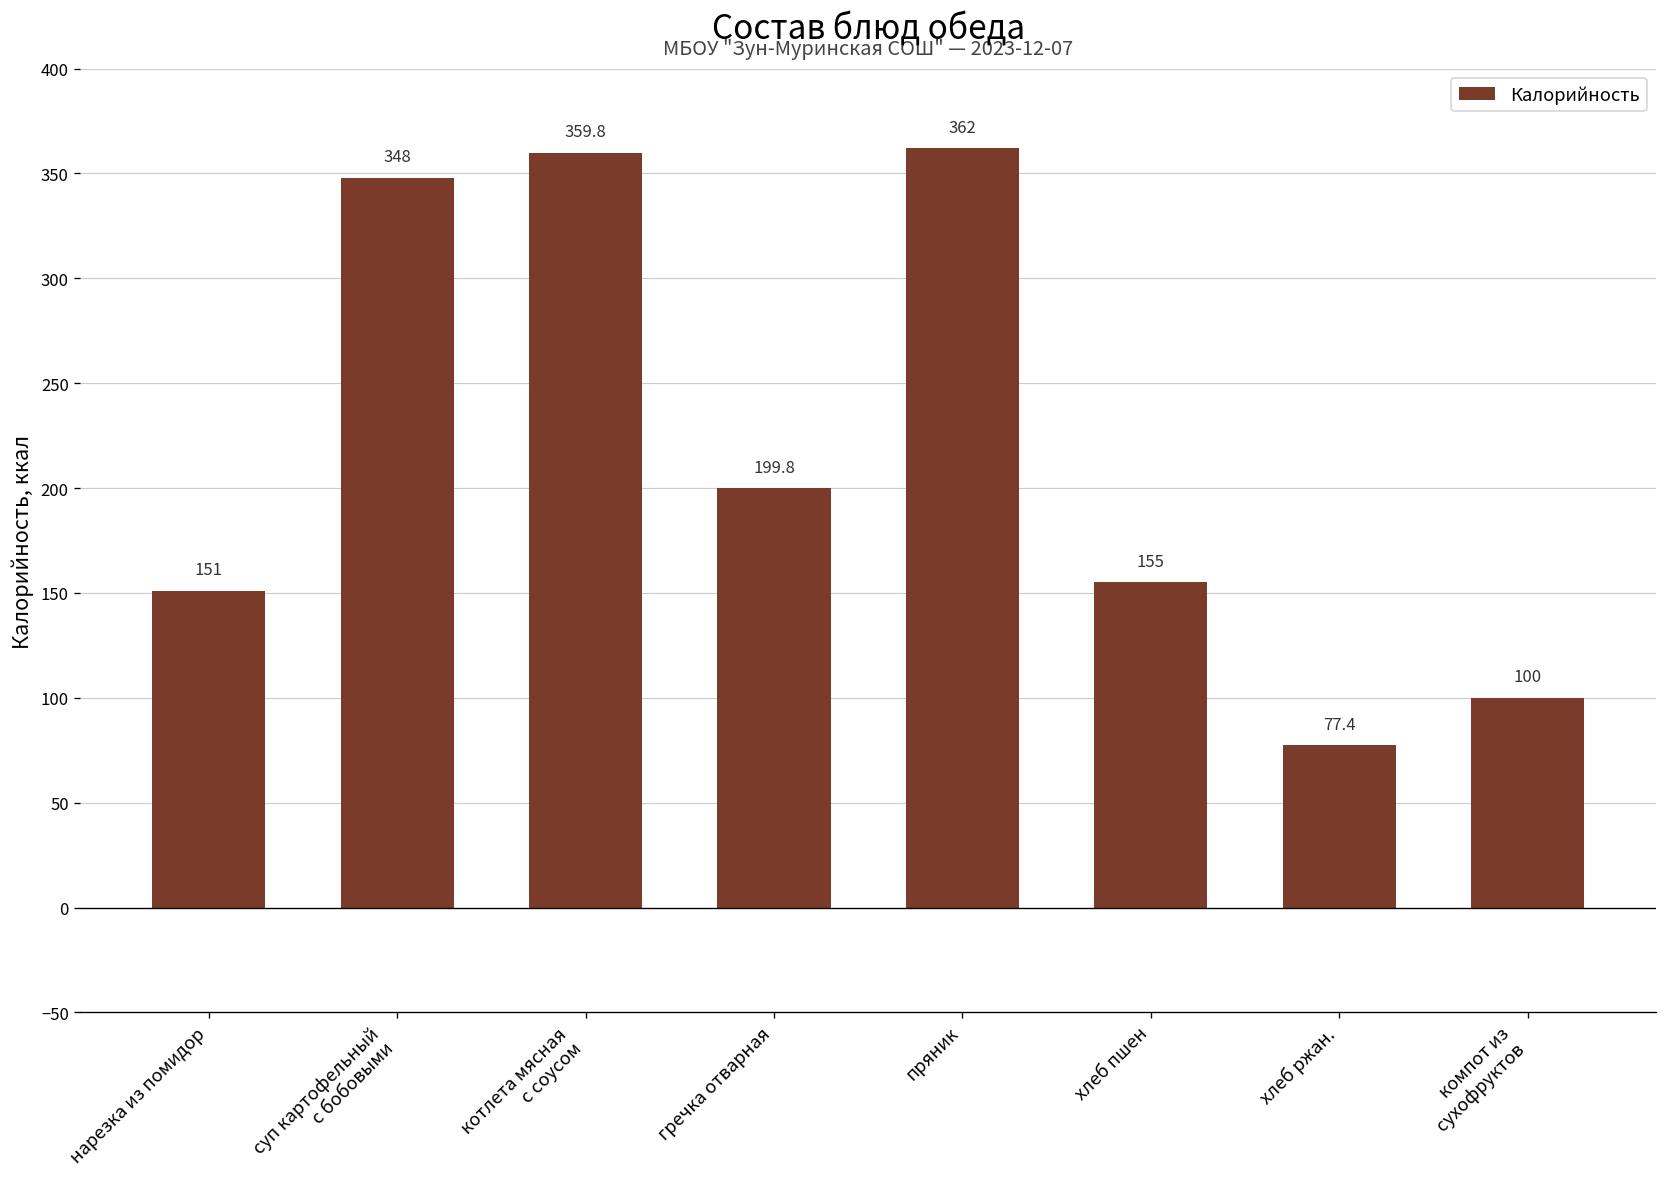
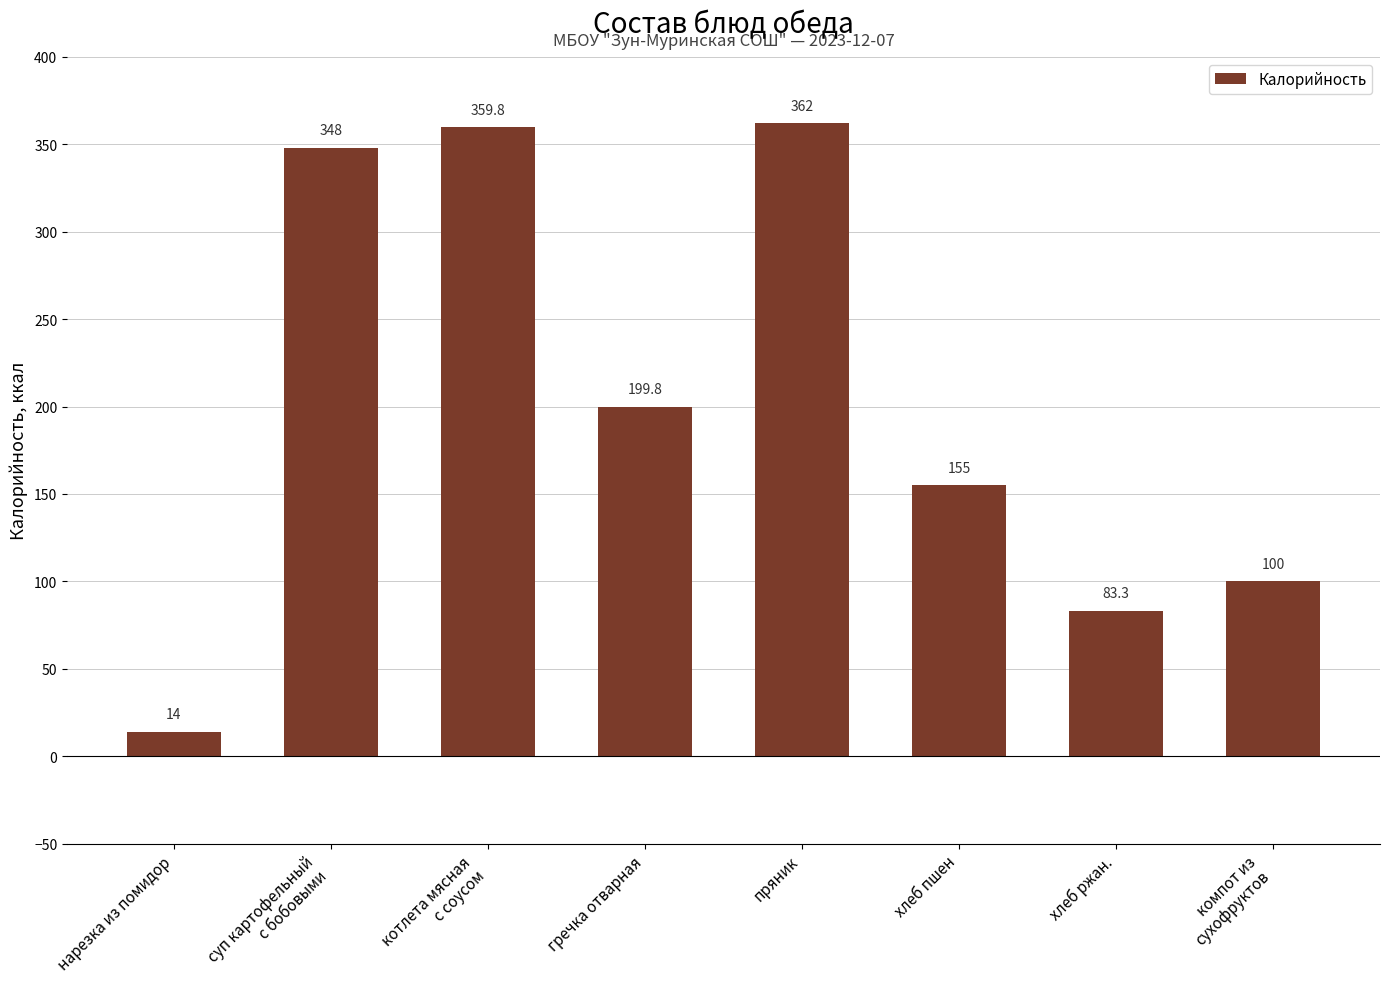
  {
-   "нарезка из помидор": 151,
+   "нарезка из помидор": 14,
    "суп картофельный с бобовыми": 348,
    "котлета мясная с соусом": 359.8,
    "гречка отварная": 199.8,
    "пряник": 362,
    "хлеб пшен": 155,
-   "хлеб ржан.": 77.4,
+   "хлеб ржан.": 83.3,
    "компот из сухофруктов": 100
  }
